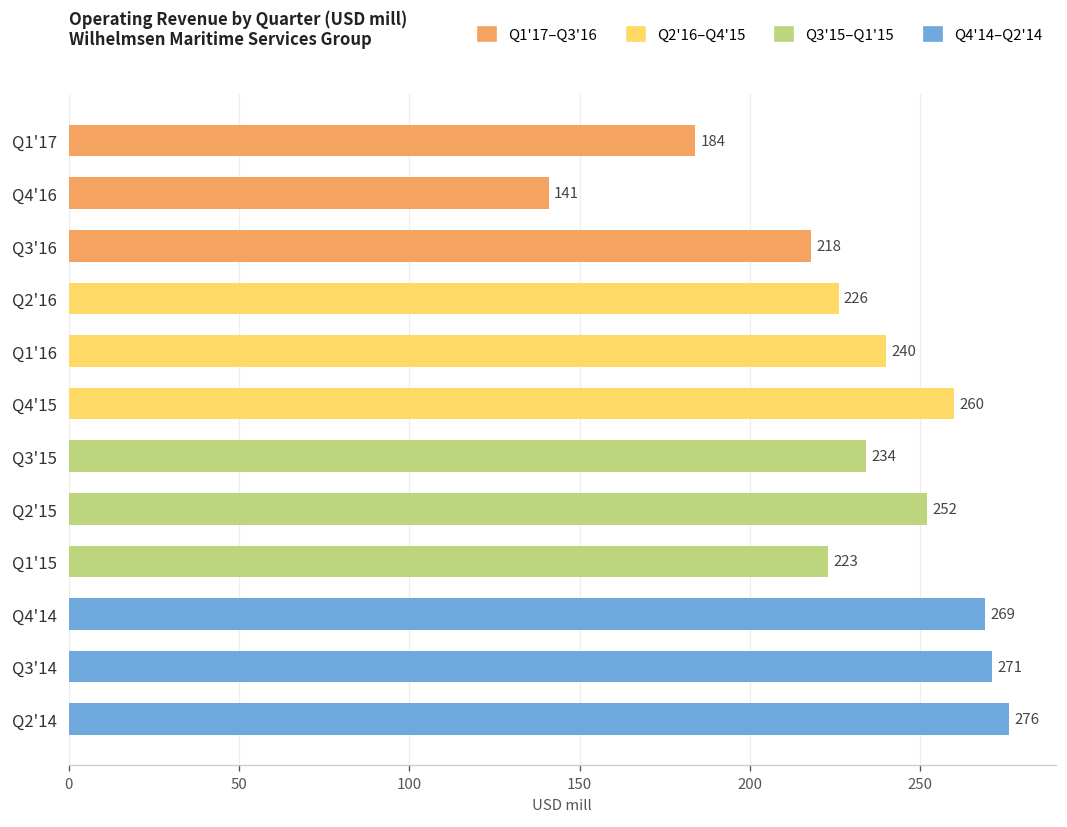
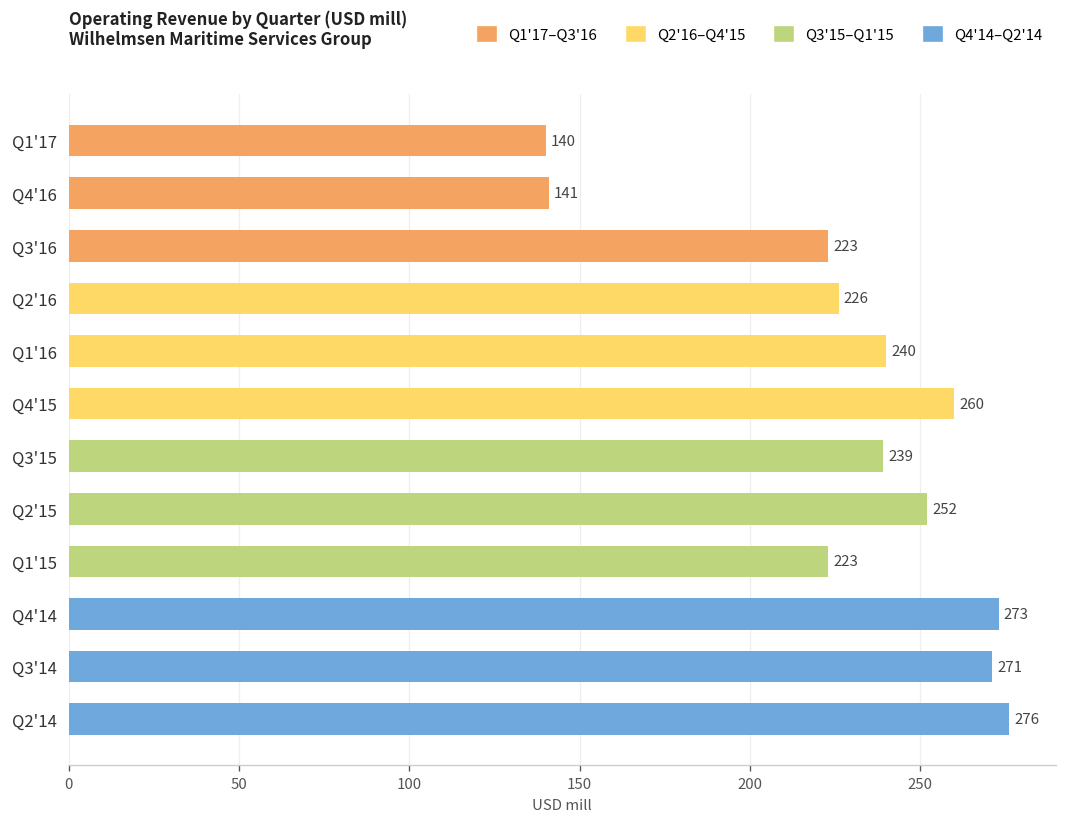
  {
-   "Q1'17": 184,
+   "Q1'17": 140,
    "Q4'16": 141,
-   "Q3'16": 218,
+   "Q3'16": 223,
    "Q2'16": 226,
    "Q1'16": 240,
    "Q4'15": 260,
-   "Q3'15": 234,
+   "Q3'15": 239,
    "Q2'15": 252,
    "Q1'15": 223,
-   "Q4'14": 269,
+   "Q4'14": 273,
    "Q3'14": 271,
    "Q2'14": 276
  }
